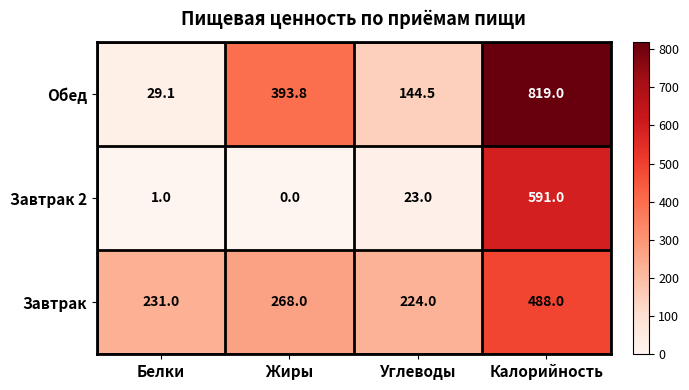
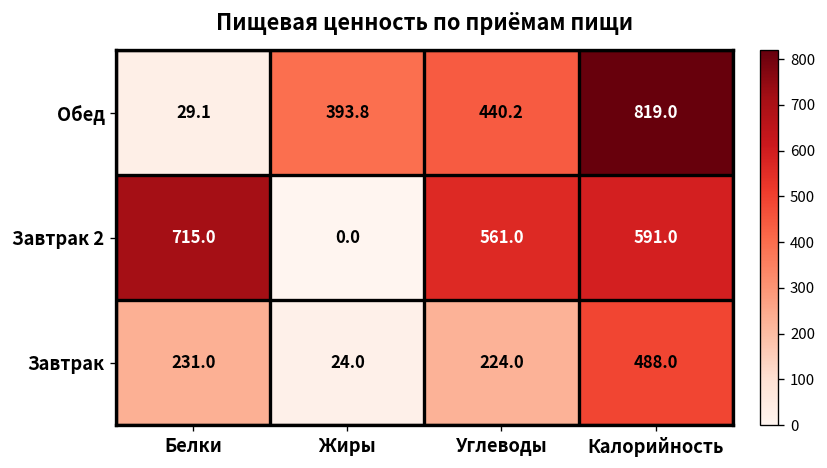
  {
    "Обед": {
      "Белки": 29.1,
      "Жиры": 393.8,
-     "Углеводы": 144.5,
+     "Углеводы": 440.2,
      "Калорийность": 819.0
    },
    "Завтрак 2": {
-     "Белки": 1.0,
+     "Белки": 715.0,
      "Жиры": 0.0,
-     "Углеводы": 23.0,
+     "Углеводы": 561.0,
      "Калорийность": 591.0
    },
    "Завтрак": {
      "Белки": 231.0,
-     "Жиры": 268.0,
+     "Жиры": 24.0,
      "Углеводы": 224.0,
      "Калорийность": 488.0
    }
  }
